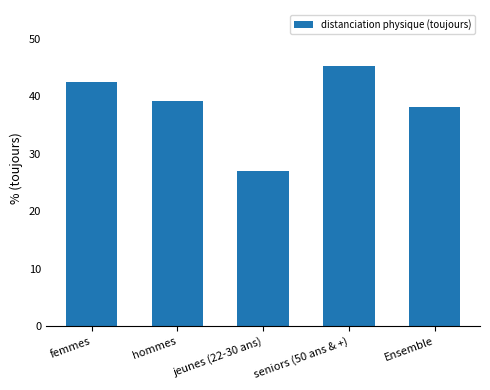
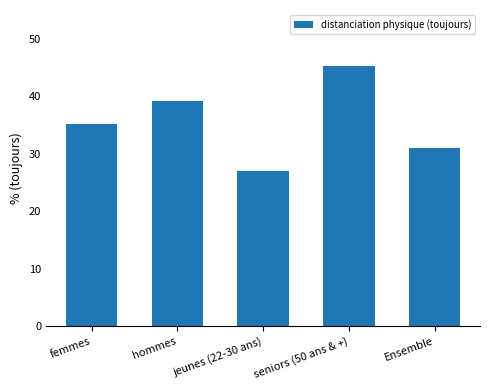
  {
-   "femmes": 42,
+   "femmes": 35,
    "hommes": 39,
    "jeunes (22-30 ans)": 27,
    "seniors (50 ans & +)": 45,
-   "Ensemble": 38
+   "Ensemble": 31
  }
